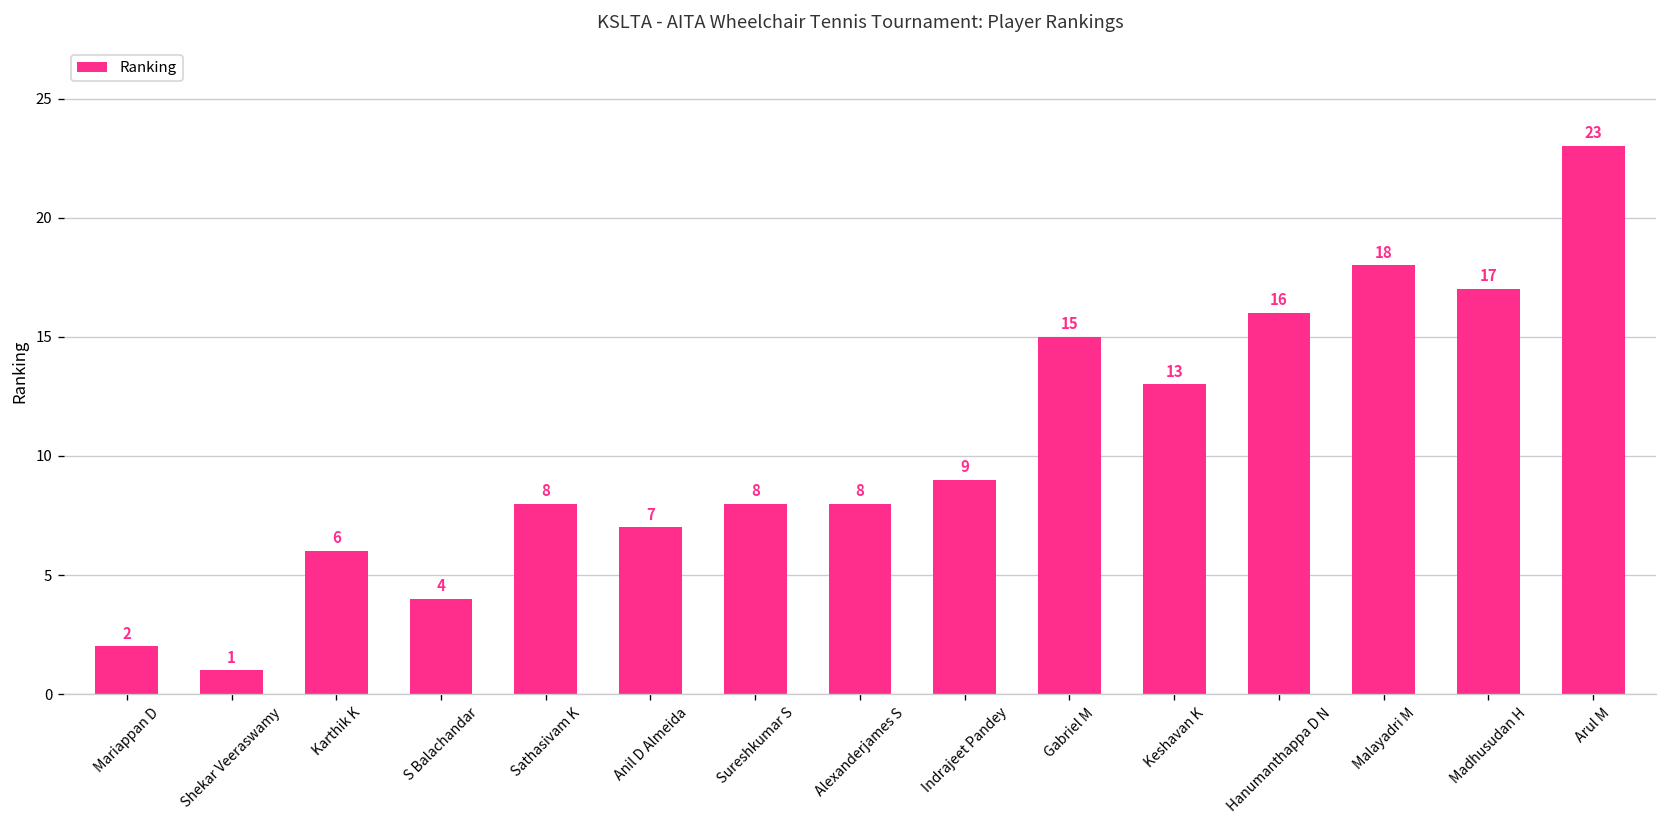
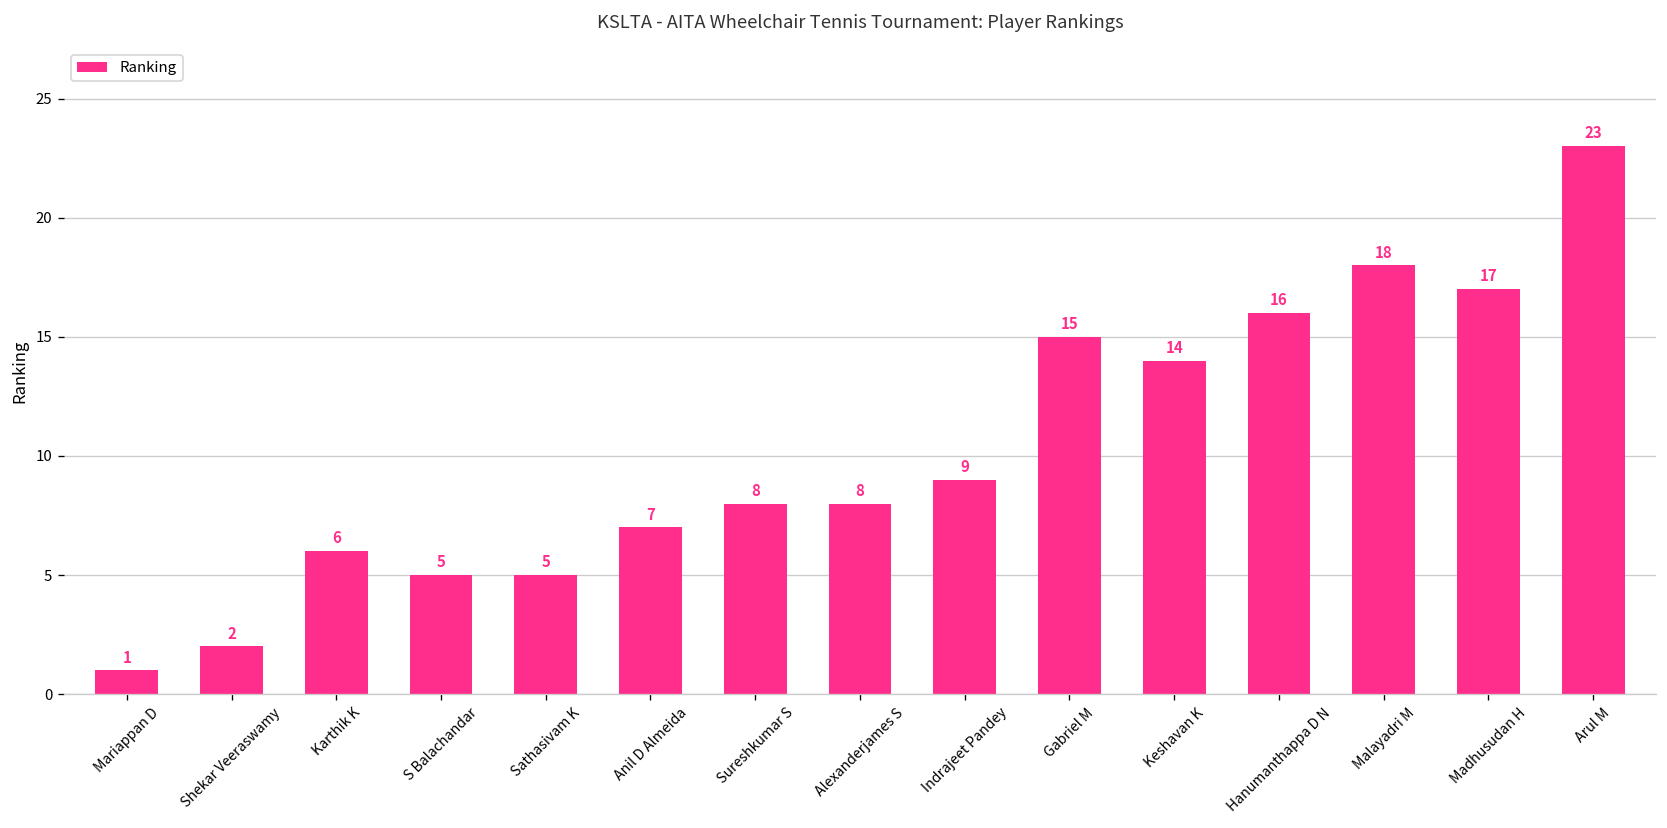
  {
-   "Mariappan D": 2,
-   "Shekar Veeraswamy": 1,
+   "Mariappan D": 1,
+   "Shekar Veeraswamy": 2,
    "Karthik K": 6,
-   "S Balachandar": 4,
-   "Sathasivam K": 8,
+   "S Balachandar": 5,
+   "Sathasivam K": 5,
    "Anil D Almeida": 7,
    "Sureshkumar S": 8,
    "Alexanderjames S": 8,
    "Indrajeet Pandey": 9,
    "Gabriel M": 15,
-   "Keshavan K": 13,
+   "Keshavan K": 14,
    "Hanumanthappa D N": 16,
    "Malayadri M": 18,
    "Madhusudan H": 17,
    "Arul M": 23
  }
